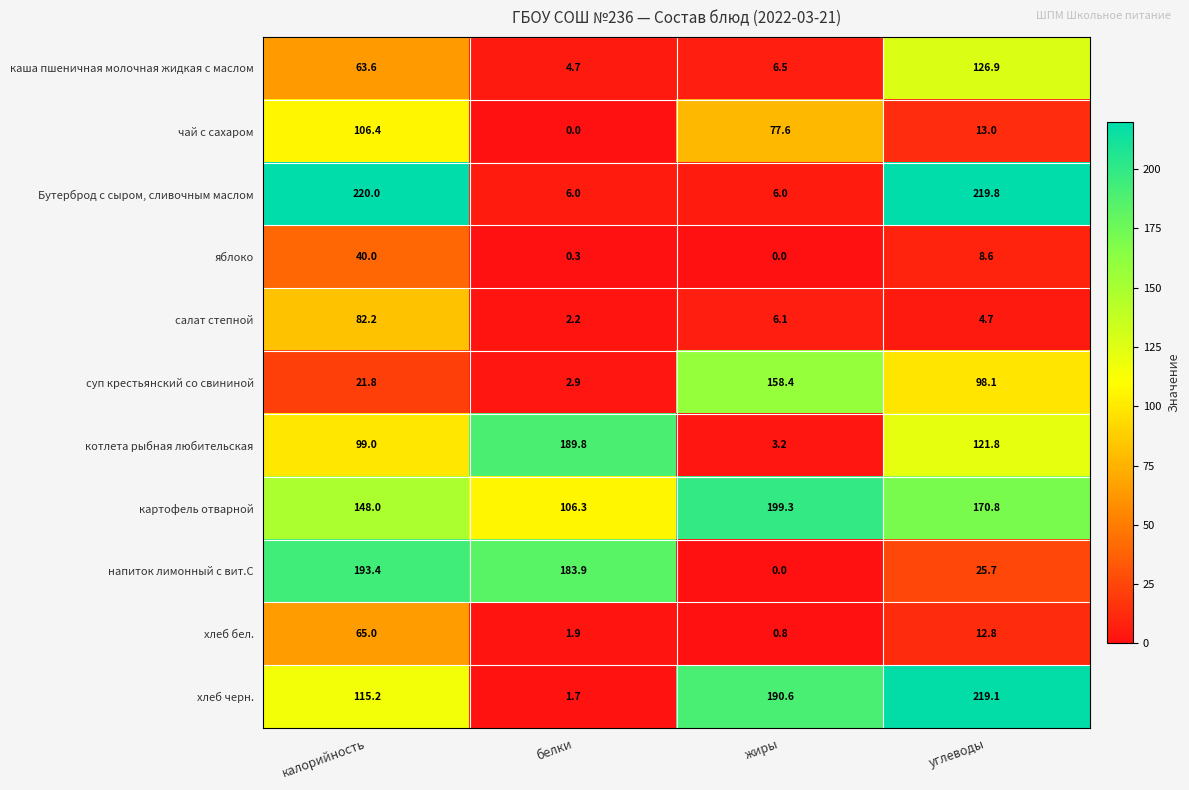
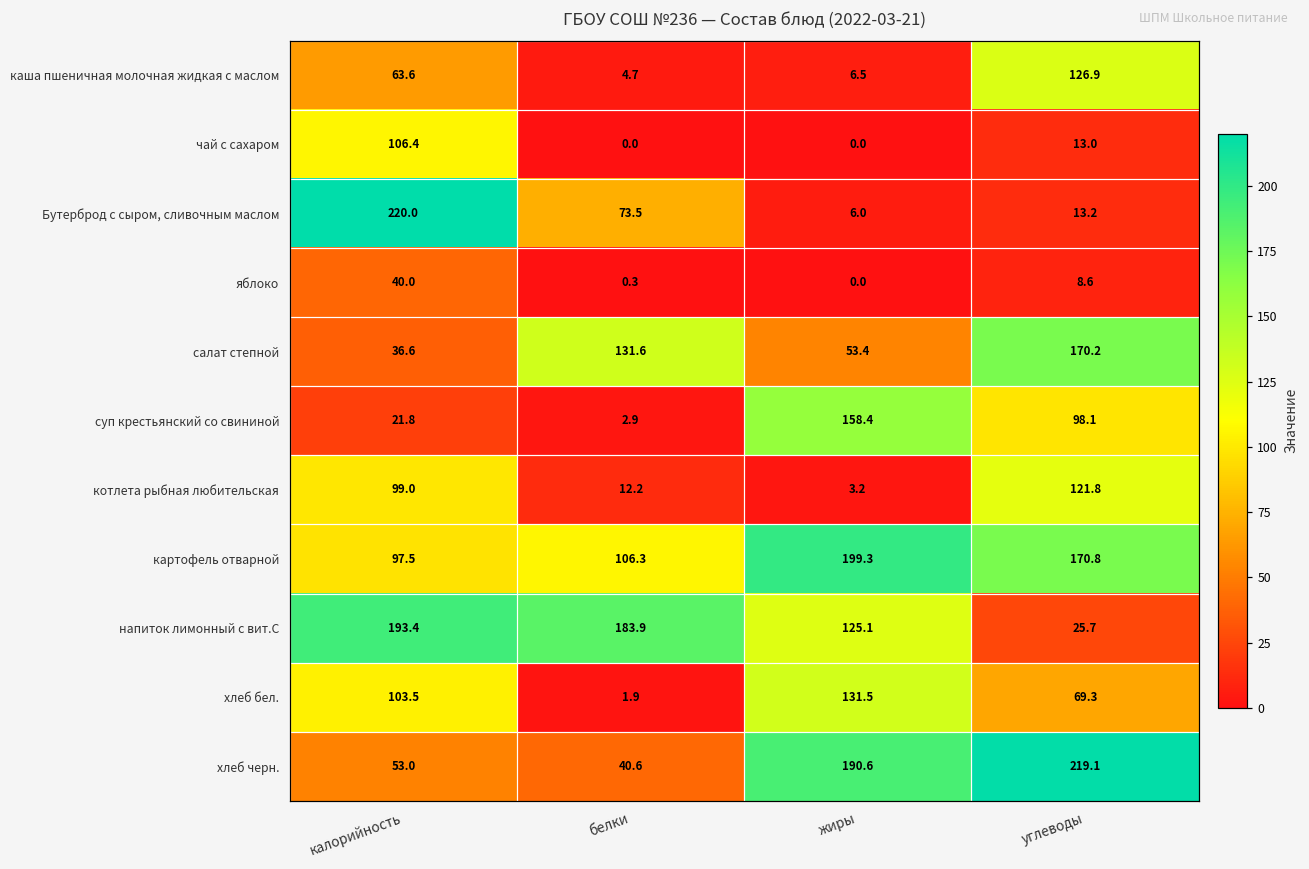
  {
    "каша пшеничная молочная жидкая с маслом": {
      "калорийность": 63.6,
      "белки": 4.7,
      "жиры": 6.5,
      "углеводы": 126.9
    },
    "чай с сахаром": {
      "калорийность": 106.4,
      "белки": 0.0,
-     "жиры": 77.6,
+     "жиры": 0.0,
      "углеводы": 13.0
    },
    "Бутерброд с сыром, сливочным маслом": {
      "калорийность": 220.0,
-     "белки": 6.0,
+     "белки": 73.5,
      "жиры": 6.0,
-     "углеводы": 219.8
+     "углеводы": 13.2
    },
    "яблоко": {
      "калорийность": 40.0,
      "белки": 0.3,
      "жиры": 0.0,
      "углеводы": 8.6
    },
    "салат степной": {
-     "калорийность": 82.2,
-     "белки": 2.2,
-     "жиры": 6.1,
-     "углеводы": 4.7
+     "калорийность": 36.6,
+     "белки": 131.6,
+     "жиры": 53.4,
+     "углеводы": 170.2
    },
    "суп крестьянский со свининой": {
      "калорийность": 21.8,
      "белки": 2.9,
      "жиры": 158.4,
      "углеводы": 98.1
    },
    "котлета рыбная любительская": {
      "калорийность": 99.0,
-     "белки": 189.8,
+     "белки": 12.2,
      "жиры": 3.2,
      "углеводы": 121.8
    },
    "картофель отварной": {
-     "калорийность": 148.0,
+     "калорийность": 97.5,
      "белки": 106.3,
      "жиры": 199.3,
      "углеводы": 170.8
    },
    "напиток лимонный с вит.С": {
      "калорийность": 193.4,
      "белки": 183.9,
-     "жиры": 0.0,
+     "жиры": 125.1,
      "углеводы": 25.7
    },
    "хлеб бел.": {
-     "калорийность": 65.0,
+     "калорийность": 103.5,
      "белки": 1.9,
-     "жиры": 0.8,
-     "углеводы": 12.8
+     "жиры": 131.5,
+     "углеводы": 69.3
    },
    "хлеб черн.": {
-     "калорийность": 115.2,
-     "белки": 1.7,
+     "калорийность": 53.0,
+     "белки": 40.6,
      "жиры": 190.6,
      "углеводы": 219.1
    }
  }
